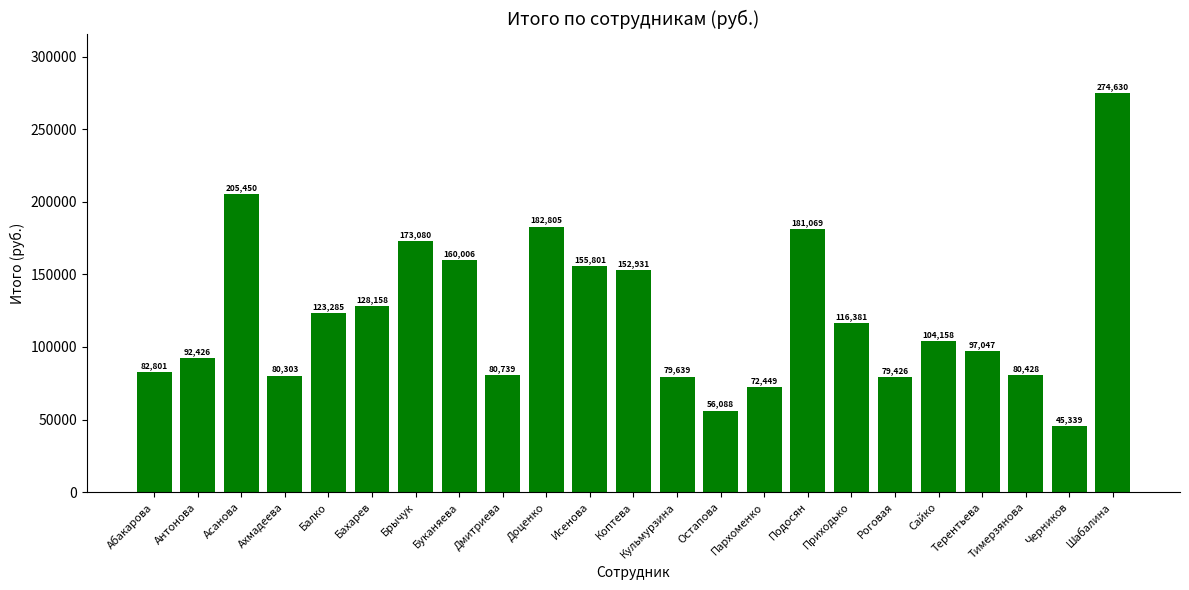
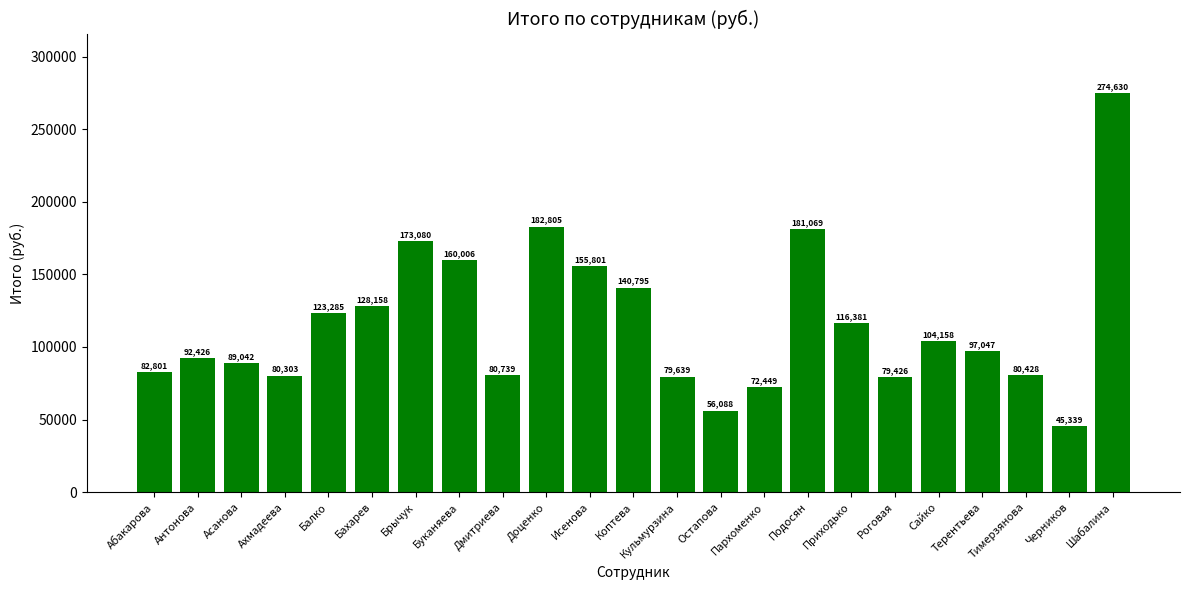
  {
    "Абакарова": "82,801",
    "Антонова": "92,426",
-   "Асанова": "205,450",
+   "Асанова": "89,042",
    "Ахмадеева": "80,303",
    "Балко": "123,285",
    "Бахарев": "128,158",
    "Брычук": "173,080",
    "Буканяева": "160,006",
    "Дмитриева": "80,739",
    "Доценко": "182,805",
    "Исенова": "155,801",
-   "Коптева": "152,931",
+   "Коптева": "140,795",
    "Кульмурзина": "79,639",
    "Остапова": "56,088",
    "Пархоменко": "72,449",
    "Подосян": "181,069",
    "Приходько": "116,381",
    "Роговая": "79,426",
    "Сайко": "104,158",
    "Терентьева": "97,047",
    "Тимерзянова": "80,428",
    "Черников": "45,339",
    "Шабалина": "274,630"
  }
